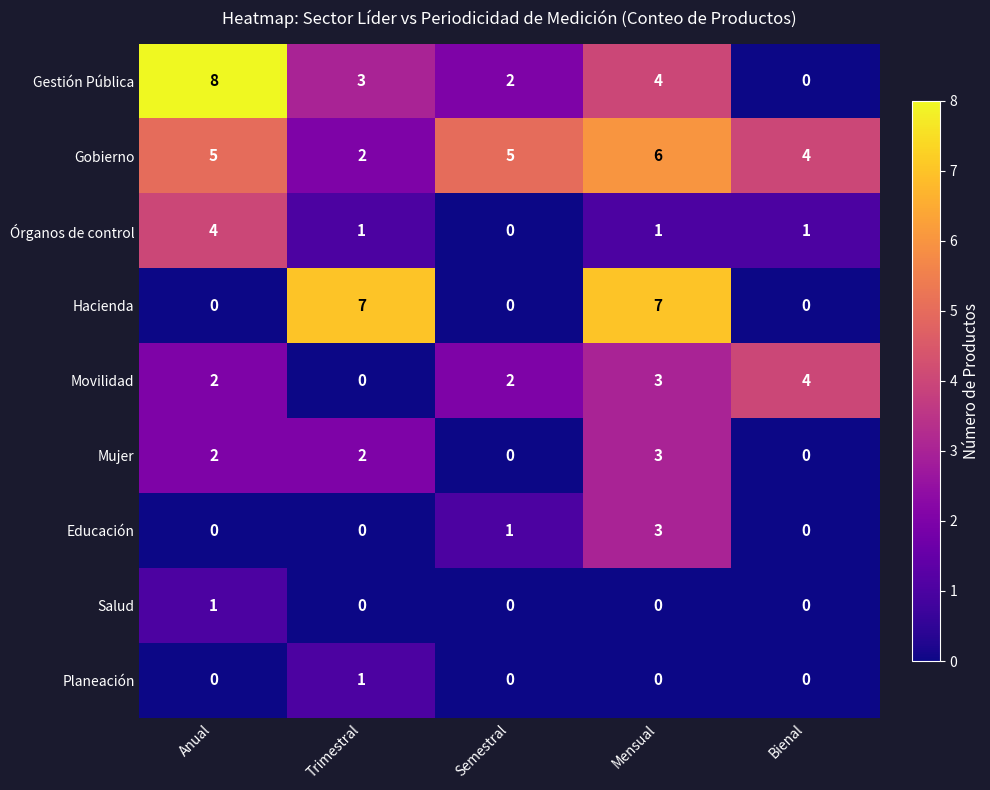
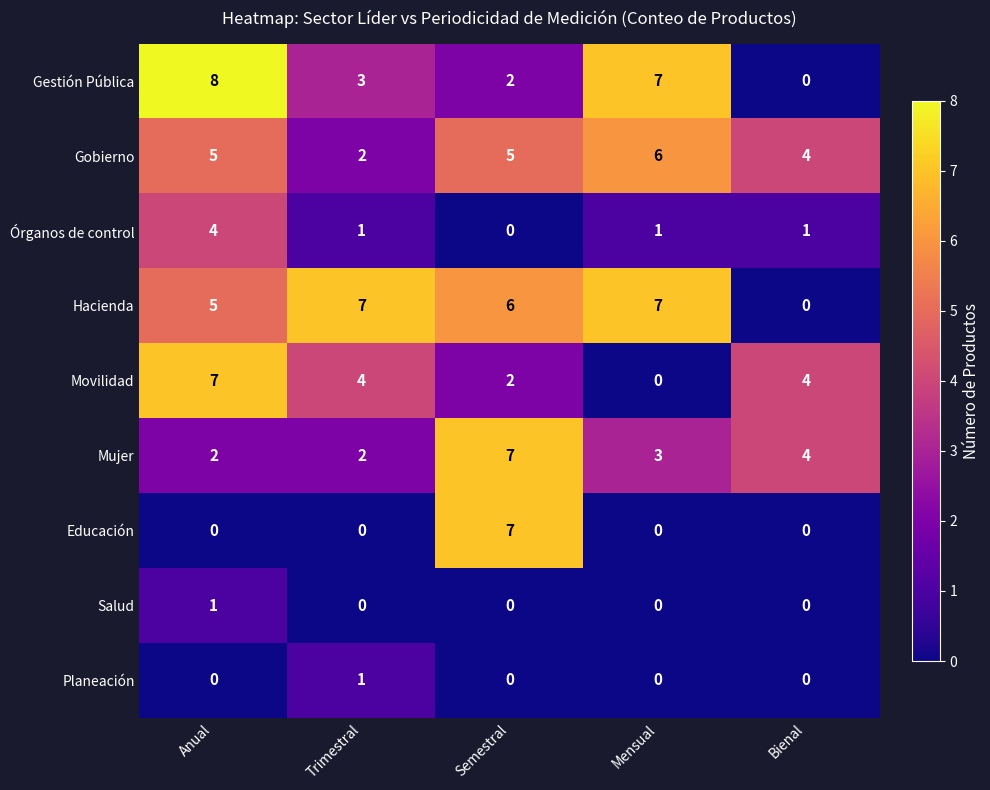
  {
    "Gestión Pública": {
      "Anual": 8,
      "Trimestral": 3,
      "Semestral": 2,
-     "Mensual": 4,
+     "Mensual": 7,
      "Bienal": 0
    },
    "Gobierno": {
      "Anual": 5,
      "Trimestral": 2,
      "Semestral": 5,
      "Mensual": 6,
      "Bienal": 4
    },
    "Órganos de control": {
      "Anual": 4,
      "Trimestral": 1,
      "Semestral": 0,
      "Mensual": 1,
      "Bienal": 1
    },
    "Hacienda": {
-     "Anual": 0,
+     "Anual": 5,
      "Trimestral": 7,
-     "Semestral": 0,
+     "Semestral": 6,
      "Mensual": 7,
      "Bienal": 0
    },
    "Movilidad": {
-     "Anual": 2,
-     "Trimestral": 0,
+     "Anual": 7,
+     "Trimestral": 4,
      "Semestral": 2,
-     "Mensual": 3,
+     "Mensual": 0,
      "Bienal": 4
    },
    "Mujer": {
      "Anual": 2,
      "Trimestral": 2,
-     "Semestral": 0,
+     "Semestral": 7,
      "Mensual": 3,
-     "Bienal": 0
+     "Bienal": 4
    },
    "Educación": {
      "Anual": 0,
      "Trimestral": 0,
-     "Semestral": 1,
-     "Mensual": 3,
+     "Semestral": 7,
+     "Mensual": 0,
      "Bienal": 0
    },
    "Salud": {
      "Anual": 1,
      "Trimestral": 0,
      "Semestral": 0,
      "Mensual": 0,
      "Bienal": 0
    },
    "Planeación": {
      "Anual": 0,
      "Trimestral": 1,
      "Semestral": 0,
      "Mensual": 0,
      "Bienal": 0
    }
  }
